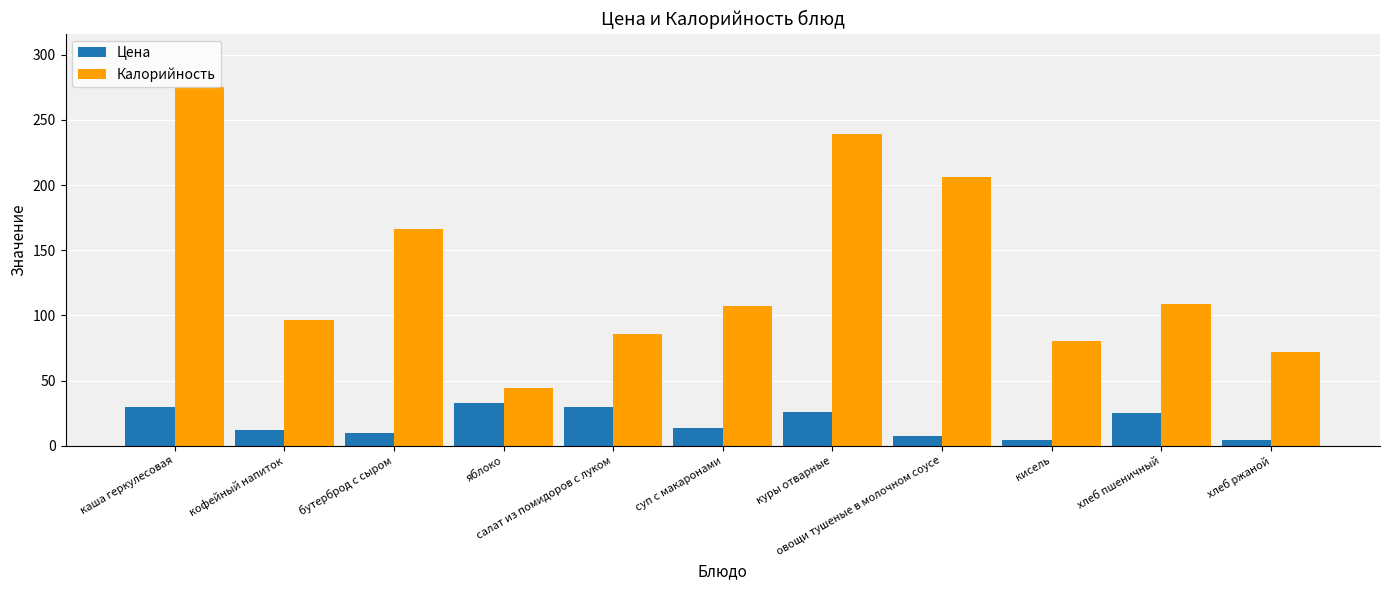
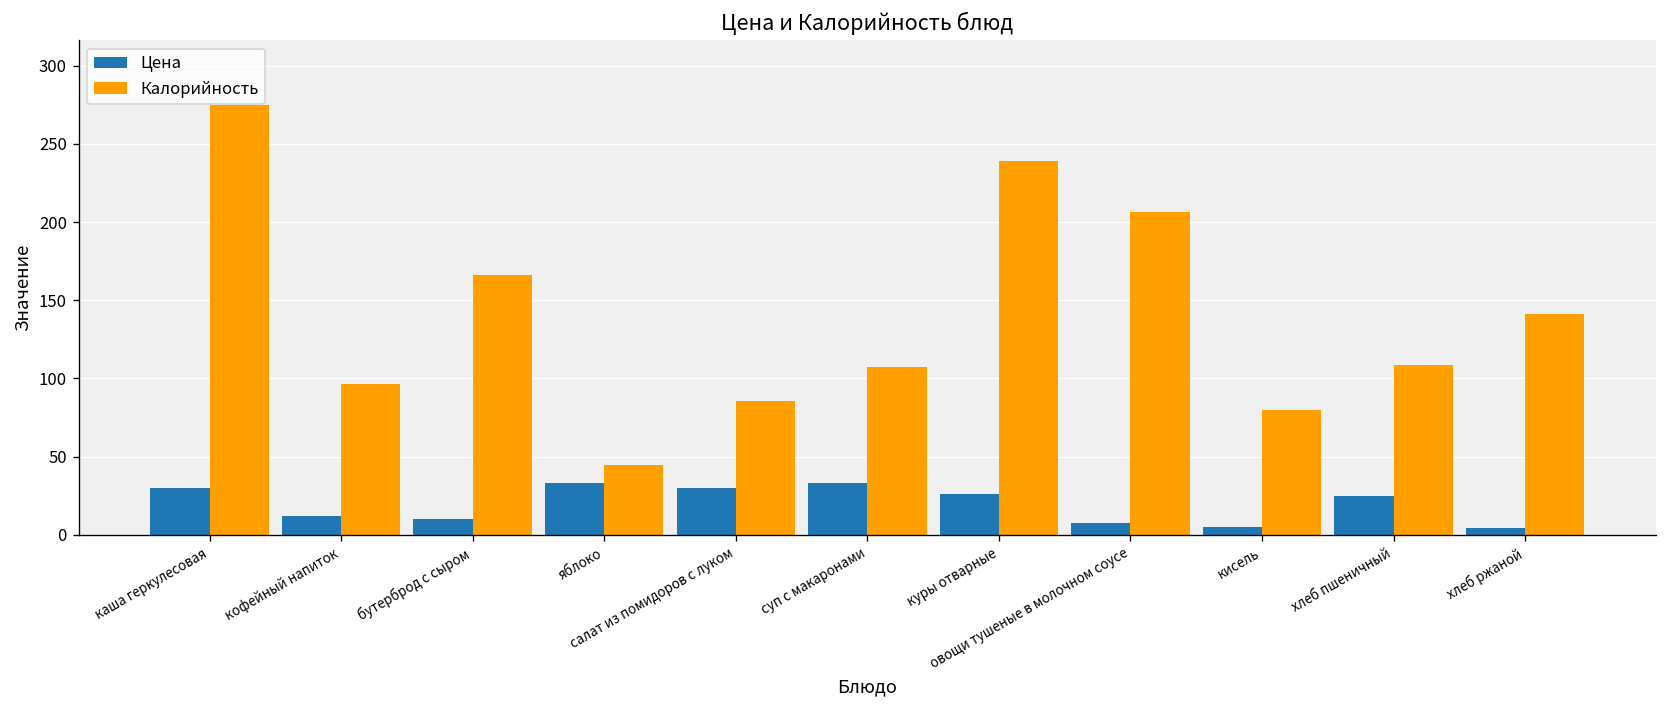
  {
    "Цена": {
      "каша геркулесовая": 30,
      "кофейный напиток": 12,
      "бутерброд с сыром": 10,
      "яблоко": 33,
      "салат из помидоров с луком": 30,
-     "суп с макаронами": 14,
+     "суп с макаронами": 33,
      "куры отварные": 26,
      "овощи тушеные в молочном соусе": 7,
      "кисель": 5,
      "хлеб пшеничный": 25,
      "хлеб ржаной": 5
    },
    "Калорийность": {
      "каша геркулесовая": 275,
      "кофейный напиток": 96,
      "бутерброд с сыром": 166,
      "яблоко": 44,
      "салат из помидоров с луком": 86,
      "суп с макаронами": 107,
      "куры отварные": 239,
      "овощи тушеные в молочном соусе": 206,
      "кисель": 80,
      "хлеб пшеничный": 109,
-     "хлеб ржаной": 72
+     "хлеб ржаной": 141
    }
  }
